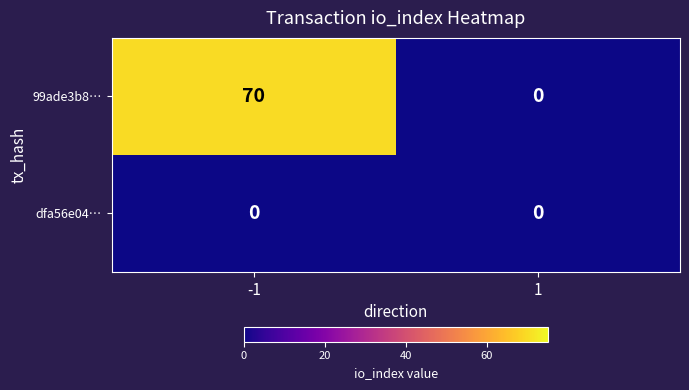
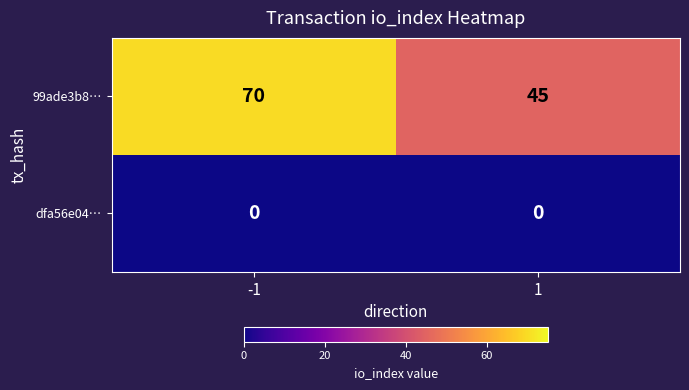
  {
    "99ade3b8…": {
      "-1": 70,
-     "1": 0
+     "1": 45
    },
    "dfa56e04…": {
      "-1": 0,
      "1": 0
    }
  }
